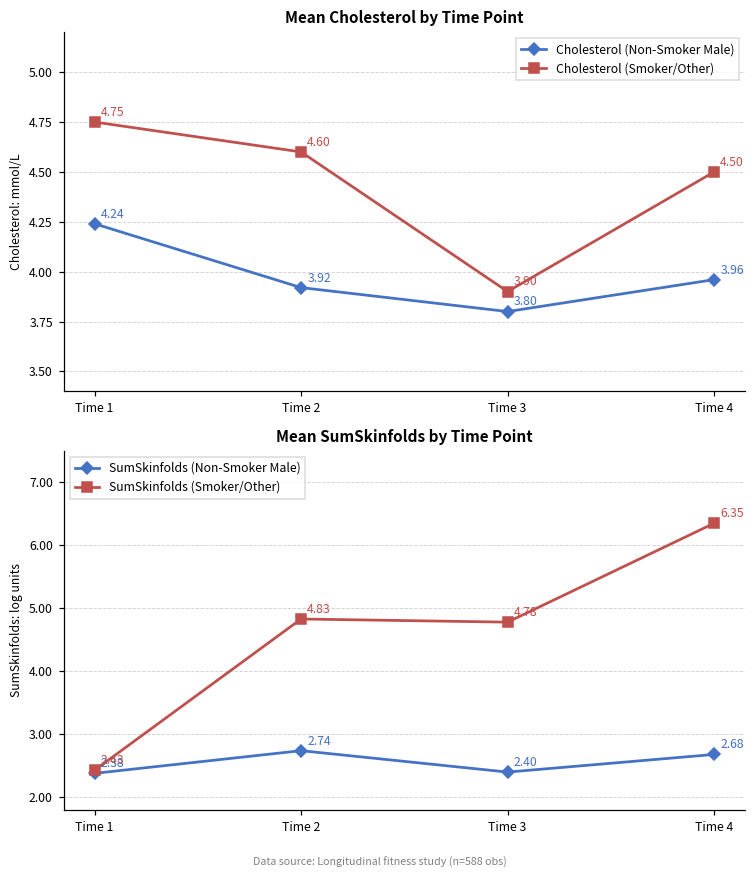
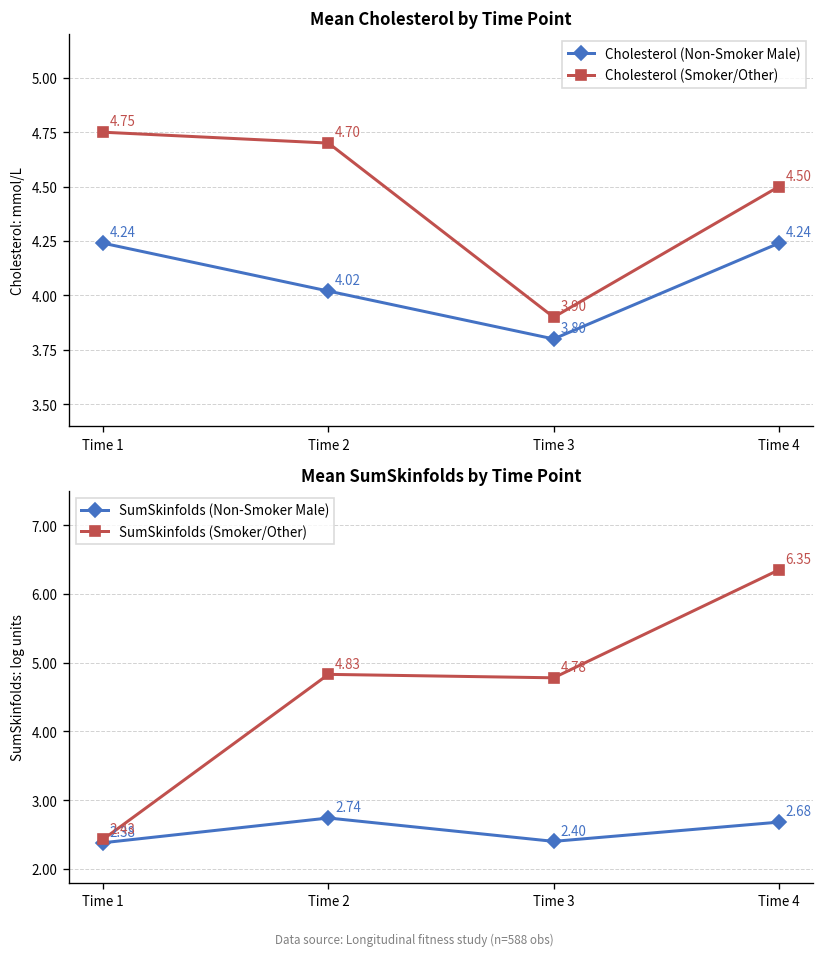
  {
    "Mean Cholesterol by Time Point": {
      "Cholesterol (Non-Smoker Male)": {
        "Time 1": 4.24,
-       "Time 2": 3.92,
+       "Time 2": 4.02,
        "Time 3": 3.80,
-       "Time 4": 3.96
+       "Time 4": 4.24
      },
      "Cholesterol (Smoker/Other)": {
        "Time 1": 4.75,
-       "Time 2": 4.60,
+       "Time 2": 4.70,
        "Time 3": 3.90,
        "Time 4": 4.50
      }
    },
    "Mean SumSkinfolds by Time Point": {
      "SumSkinfolds (Non-Smoker Male)": {
        "Time 2": 2.74,
        "Time 3": 2.40,
        "Time 4": 2.68
      },
      "SumSkinfolds (Smoker/Other)": {
        "Time 2": 4.83,
        "Time 3": 4.78,
        "Time 4": 6.35
      }
    }
  }
